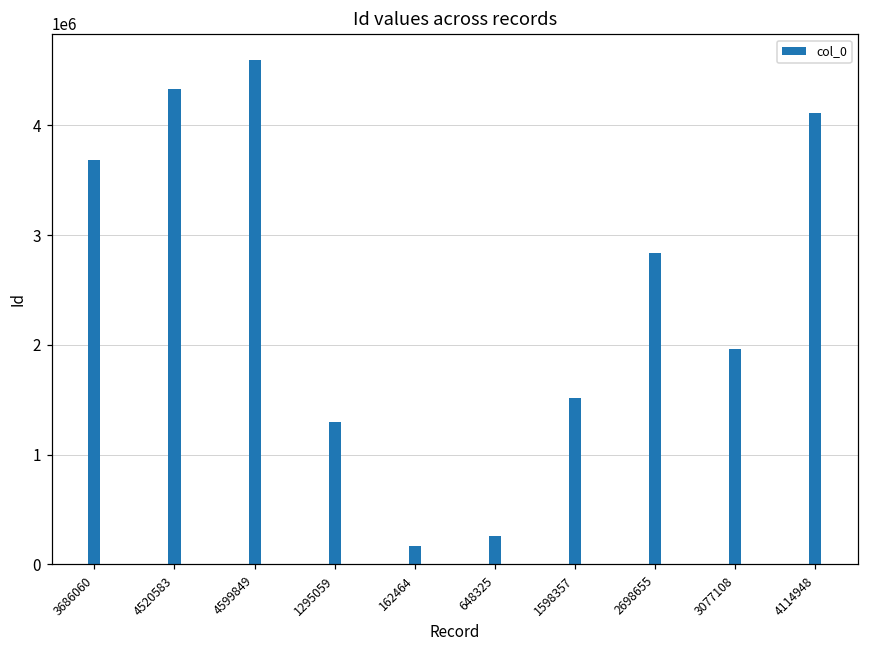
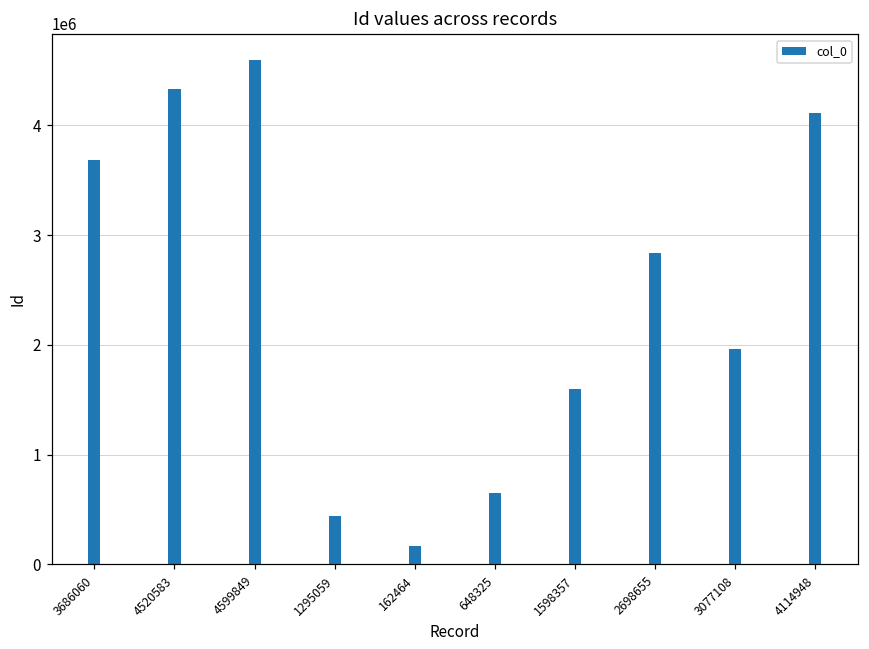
  {
    "3686060": 3700000,
    "4520583": 4300000,
    "4599849": 4600000,
-   "1295059": 1300000,
+   "1295059": 400000,
    "162464": 200000,
-   "648325": 300000,
-   "1598357": 1500000,
+   "648325": 600000,
+   "1598357": 1600000,
    "2698655": 2800000,
    "3077108": 2000000,
    "4114948": 4100000
  }
